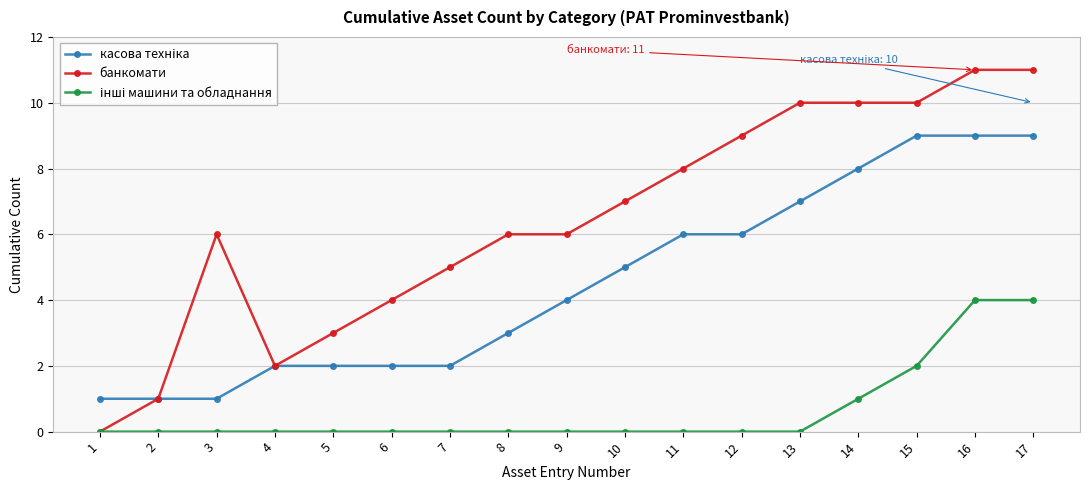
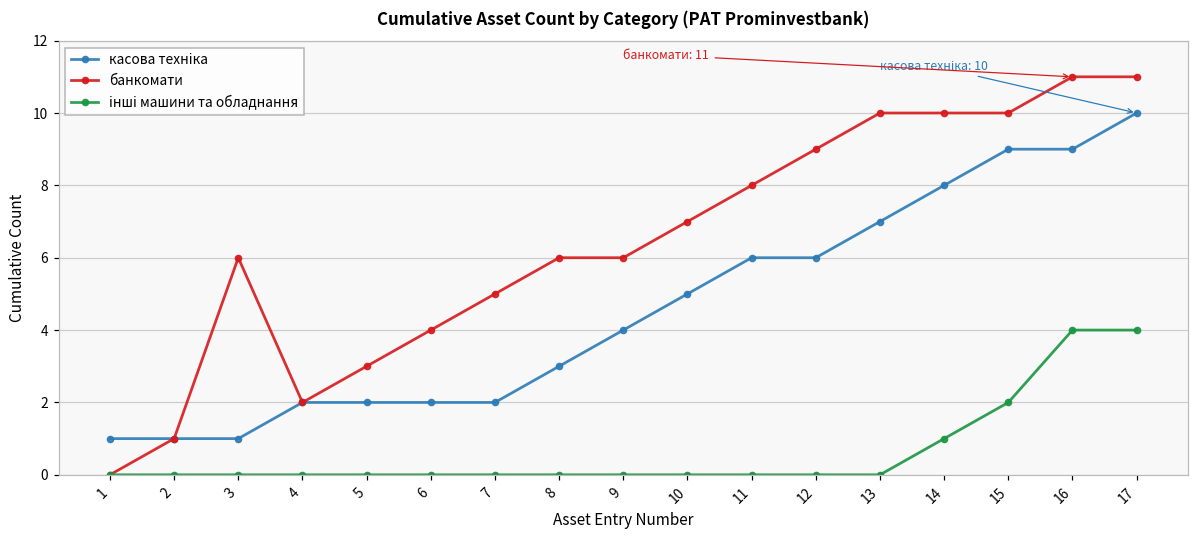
  {
    "касова техніка": {
      "1": 1,
      "3": 1,
      "5": 2,
      "6": 2,
      "7": 2,
      "8": 3,
      "9": 4,
      "10": 5,
      "11": 6,
      "12": 6,
      "13": 7,
      "14": 8,
      "15": 9,
      "16": 9,
-     "17": 9
+     "17": 10
    },
    "банкомати": {
      "3": 6,
      "5": 3,
      "6": 4,
      "7": 5,
      "8": 6,
      "9": 6,
      "10": 7,
      "11": 8,
      "12": 9,
      "17": 11
    },
    "інші машини та обладнання": {
      "2": 0,
      "3": 0,
      "4": 0,
      "5": 0,
      "6": 0,
      "7": 0,
      "8": 0,
      "9": 0,
      "10": 0,
      "11": 0,
      "12": 0,
      "13": 0,
      "14": 1,
      "15": 2,
      "16": 4,
      "17": 4
    }
  }
